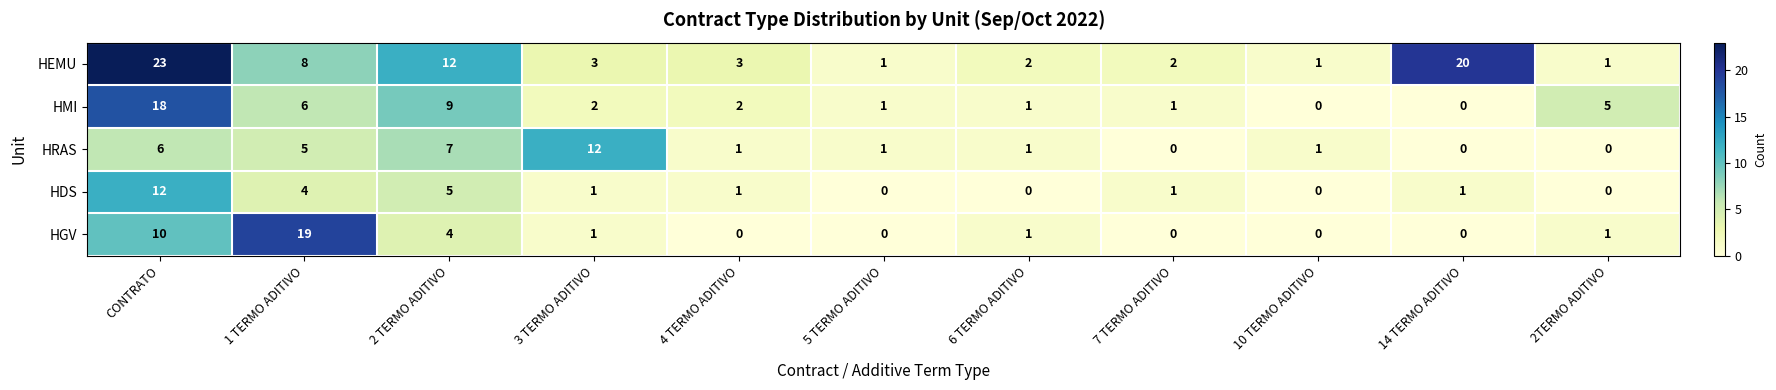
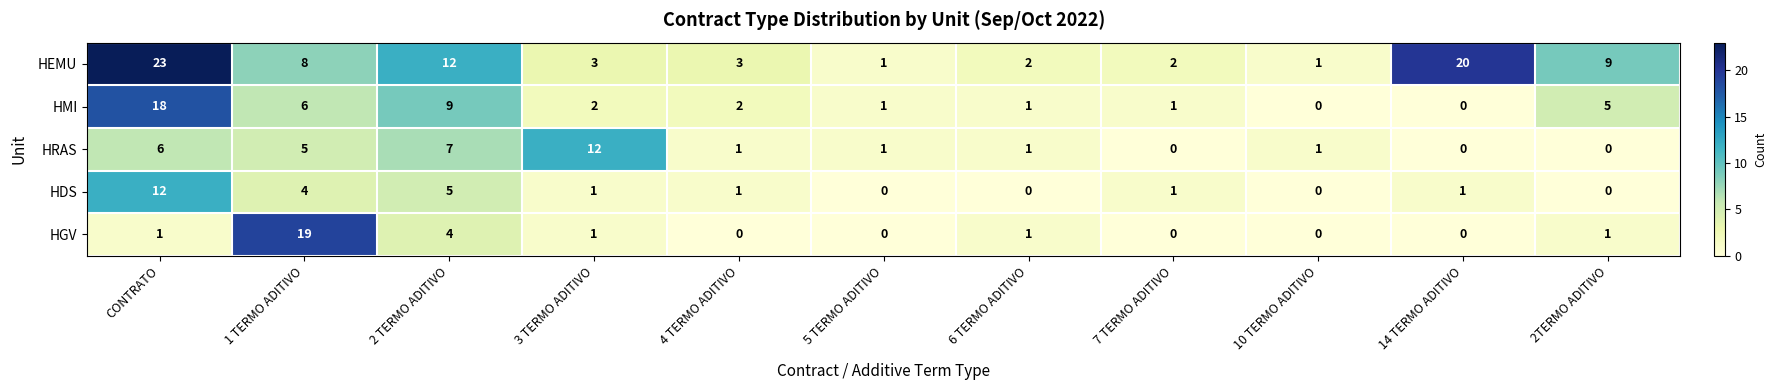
  {
    "HEMU": {
      "CONTRATO": 23,
      "1 TERMO ADITIVO": 8,
      "2 TERMO ADITIVO": 12,
      "3 TERMO ADITIVO": 3,
      "4 TERMO ADITIVO": 3,
      "5 TERMO ADITIVO": 1,
      "6 TERMO ADITIVO": 2,
      "7 TERMO ADITIVO": 2,
      "10 TERMO ADITIVO": 1,
      "14 TERMO ADITIVO": 20,
-     "2TERMO ADITIVO": 1
+     "2TERMO ADITIVO": 9
    },
    "HMI": {
      "CONTRATO": 18,
      "1 TERMO ADITIVO": 6,
      "2 TERMO ADITIVO": 9,
      "3 TERMO ADITIVO": 2,
      "4 TERMO ADITIVO": 2,
      "5 TERMO ADITIVO": 1,
      "6 TERMO ADITIVO": 1,
      "7 TERMO ADITIVO": 1,
      "10 TERMO ADITIVO": 0,
      "14 TERMO ADITIVO": 0,
      "2TERMO ADITIVO": 5
    },
    "HRAS": {
      "CONTRATO": 6,
      "1 TERMO ADITIVO": 5,
      "2 TERMO ADITIVO": 7,
      "3 TERMO ADITIVO": 12,
      "4 TERMO ADITIVO": 1,
      "5 TERMO ADITIVO": 1,
      "6 TERMO ADITIVO": 1,
      "7 TERMO ADITIVO": 0,
      "10 TERMO ADITIVO": 1,
      "14 TERMO ADITIVO": 0,
      "2TERMO ADITIVO": 0
    },
    "HDS": {
      "CONTRATO": 12,
      "1 TERMO ADITIVO": 4,
      "2 TERMO ADITIVO": 5,
      "3 TERMO ADITIVO": 1,
      "4 TERMO ADITIVO": 1,
      "5 TERMO ADITIVO": 0,
      "6 TERMO ADITIVO": 0,
      "7 TERMO ADITIVO": 1,
      "10 TERMO ADITIVO": 0,
      "14 TERMO ADITIVO": 1,
      "2TERMO ADITIVO": 0
    },
    "HGV": {
-     "CONTRATO": 10,
+     "CONTRATO": 1,
      "1 TERMO ADITIVO": 19,
      "2 TERMO ADITIVO": 4,
      "3 TERMO ADITIVO": 1,
      "4 TERMO ADITIVO": 0,
      "5 TERMO ADITIVO": 0,
      "6 TERMO ADITIVO": 1,
      "7 TERMO ADITIVO": 0,
      "10 TERMO ADITIVO": 0,
      "14 TERMO ADITIVO": 0,
      "2TERMO ADITIVO": 1
    }
  }
